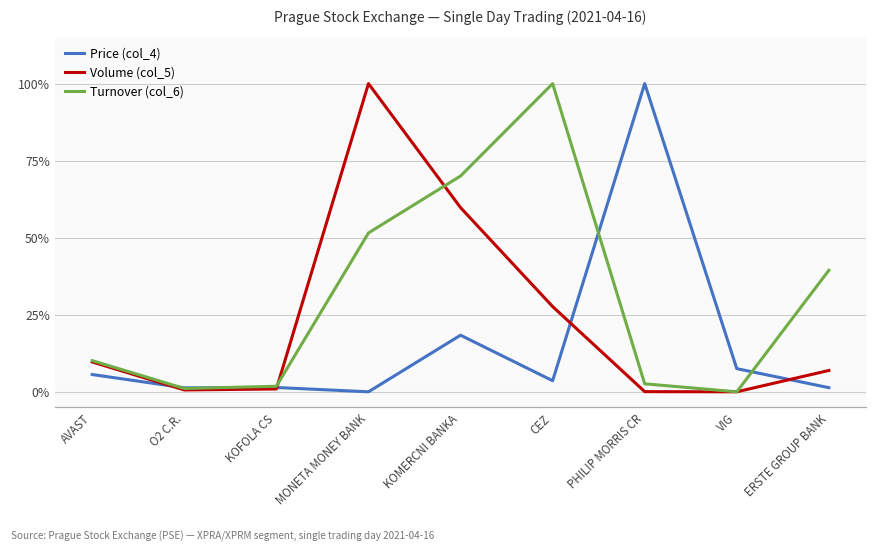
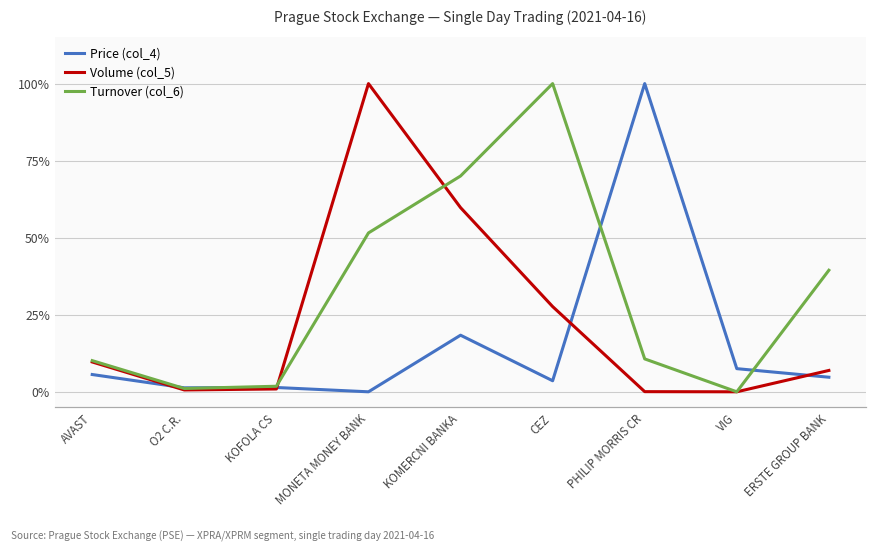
  {
    "Price (col_4)": {
      "AVAST": "6%",
      "MONETA MONEY BANK": "0%",
      "KOMERCNI BANKA": "18%",
      "CEZ": "4%",
      "PHILIP MORRIS CR": "100%",
      "VIG": "8%",
-     "ERSTE GROUP BANK": "1%"
+     "ERSTE GROUP BANK": "5%"
    },
    "Volume (col_5)": {
      "MONETA MONEY BANK": "100%",
      "KOMERCNI BANKA": "60%",
      "CEZ": "28%",
      "PHILIP MORRIS CR": "0%",
      "ERSTE GROUP BANK": "7%"
    },
    "Turnover (col_6)": {
      "MONETA MONEY BANK": "52%",
      "KOMERCNI BANKA": "70%",
      "CEZ": "100%",
-     "PHILIP MORRIS CR": "3%",
+     "PHILIP MORRIS CR": "11%",
      "ERSTE GROUP BANK": "39%"
    }
  }
